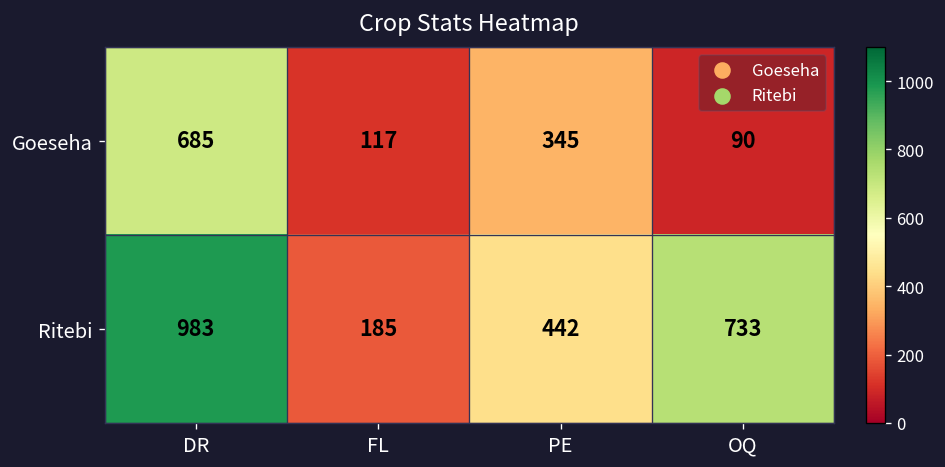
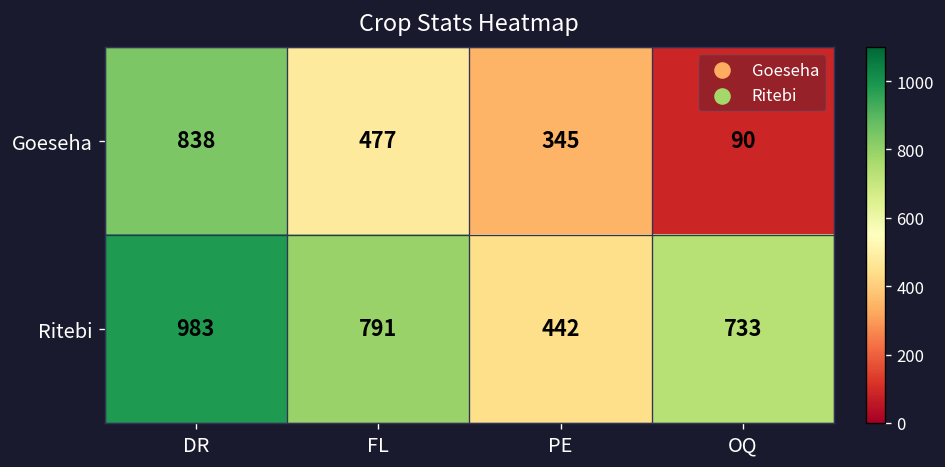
  {
    "Goeseha": {
-     "DR": 685,
-     "FL": 117,
+     "DR": 838,
+     "FL": 477,
      "PE": 345,
      "OQ": 90
    },
    "Ritebi": {
      "DR": 983,
-     "FL": 185,
+     "FL": 791,
      "PE": 442,
      "OQ": 733
    }
  }
